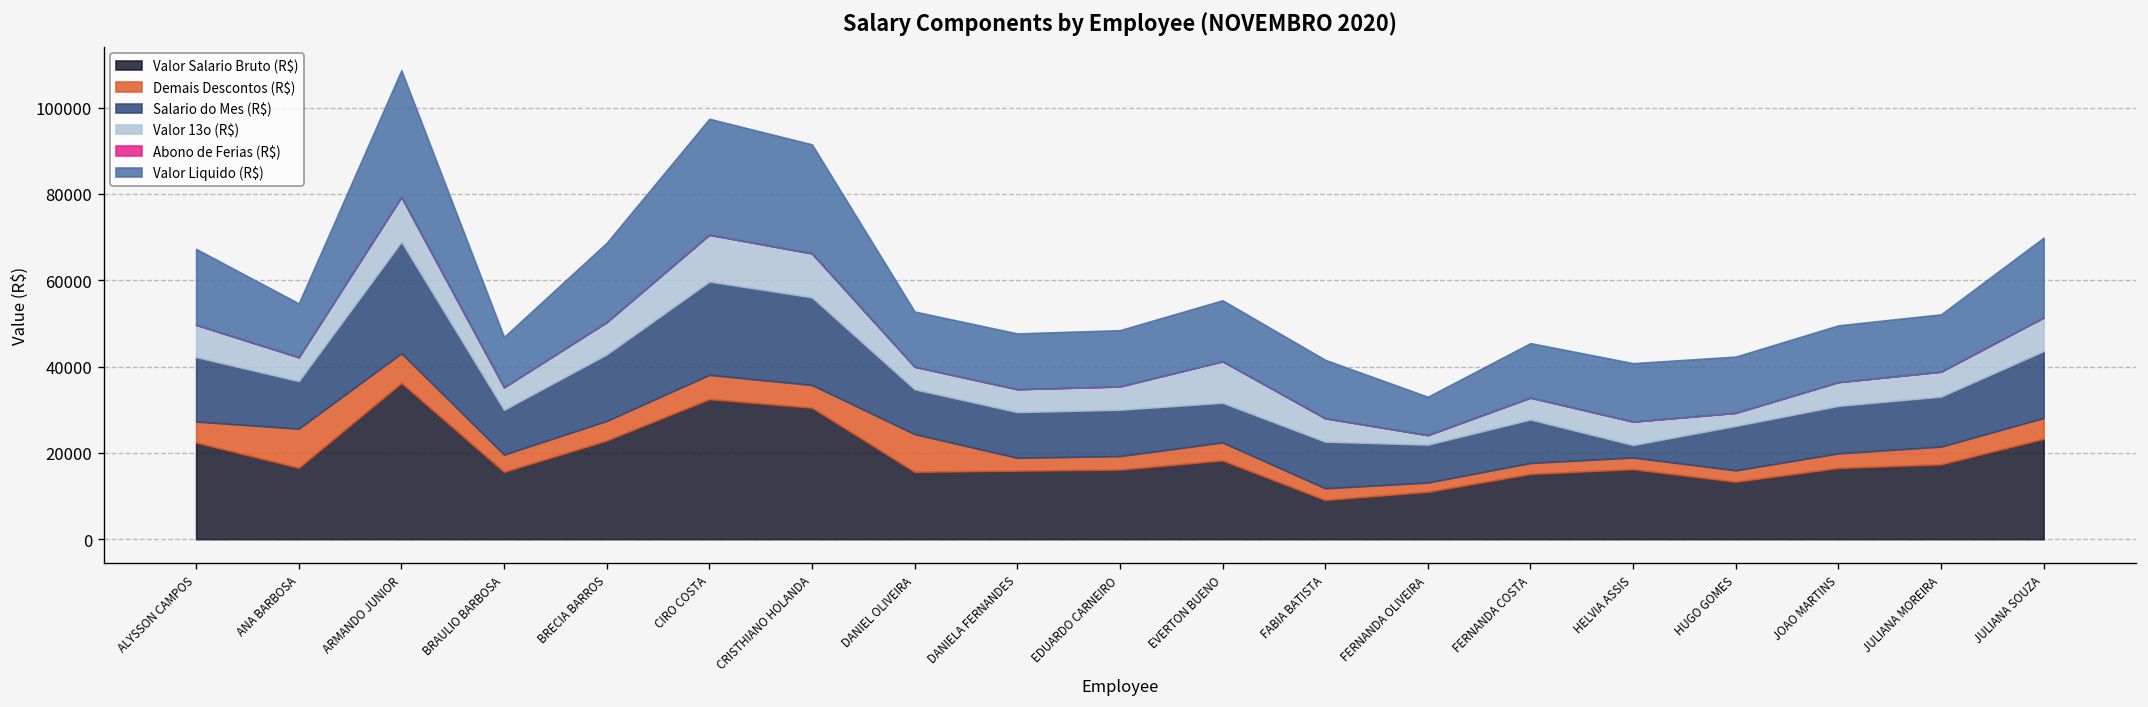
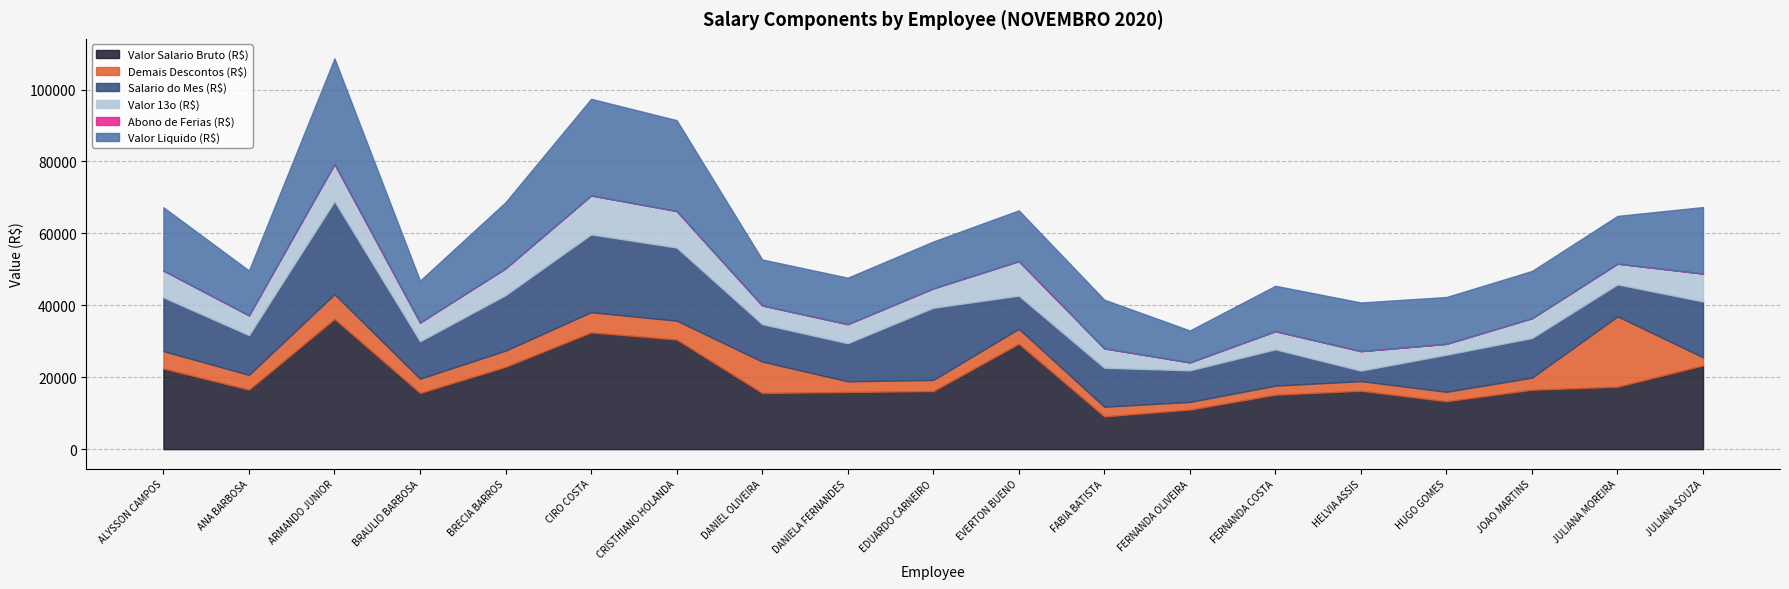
  {
    "Valor Salario Bruto (R$)": {
      "ALYSSON CAMPOS": 22000,
      "ANA BARBOSA": 17000,
      "ARMANDO JUNIOR": 36000,
      "BRAULIO BARBOSA": 16000,
      "BRECIA BARROS": 23000,
      "CIRO COSTA": 32000,
      "CRISTHIANO HOLANDA": 30000,
      "DANIEL OLIVEIRA": 16000,
      "DANIELA FERNANDES": 16000,
      "EDUARDO CARNEIRO": 16000,
-     "EVERTON BUENO": 18000,
+     "EVERTON BUENO": 29000,
      "FABIA BATISTA": 9000,
      "FERNANDA OLIVEIRA": 11000,
      "FERNANDA COSTA": 15000,
      "HELVIA ASSIS": 16000,
      "HUGO GOMES": 13000,
      "JOAO MARTINS": 17000,
      "JULIANA MOREIRA": 17000,
      "JULIANA SOUZA": 23000
    },
    "Demais Descontos (R$)": {
      "ALYSSON CAMPOS": 5000,
-     "ANA BARBOSA": 9000,
+     "ANA BARBOSA": 4000,
      "ARMANDO JUNIOR": 7000,
      "BRAULIO BARBOSA": 4000,
      "BRECIA BARROS": 5000,
      "CIRO COSTA": 6000,
      "CRISTHIANO HOLANDA": 5000,
      "DANIEL OLIVEIRA": 9000,
      "DANIELA FERNANDES": 3000,
      "EDUARDO CARNEIRO": 3000,
      "EVERTON BUENO": 4000,
      "FABIA BATISTA": 3000,
      "FERNANDA OLIVEIRA": 2000,
      "FERNANDA COSTA": 3000,
      "HELVIA ASSIS": 3000,
      "HUGO GOMES": 3000,
      "JOAO MARTINS": 3000,
-     "JULIANA MOREIRA": 4000,
-     "JULIANA SOUZA": 5000
+     "JULIANA MOREIRA": 20000,
+     "JULIANA SOUZA": 2000
    },
    "Salario do Mes (R$)": {
      "ALYSSON CAMPOS": 15000,
      "ANA BARBOSA": 11000,
      "ARMANDO JUNIOR": 26000,
      "BRAULIO BARBOSA": 10000,
      "BRECIA BARROS": 15000,
      "CIRO COSTA": 22000,
      "CRISTHIANO HOLANDA": 20000,
      "DANIEL OLIVEIRA": 10000,
      "DANIELA FERNANDES": 11000,
-     "EDUARDO CARNEIRO": 11000,
+     "EDUARDO CARNEIRO": 20000,
      "EVERTON BUENO": 9000,
      "FABIA BATISTA": 11000,
      "FERNANDA OLIVEIRA": 9000,
      "FERNANDA COSTA": 10000,
      "HELVIA ASSIS": 3000,
      "HUGO GOMES": 10000,
      "JOAO MARTINS": 11000,
-     "JULIANA MOREIRA": 12000,
+     "JULIANA MOREIRA": 9000,
      "JULIANA SOUZA": 16000
    },
    "Valor Liquido (R$)": {
      "ALYSSON CAMPOS": 18000,
      "ANA BARBOSA": 12000,
      "ARMANDO JUNIOR": 29000,
      "BRAULIO BARBOSA": 12000,
      "BRECIA BARROS": 18000,
      "CIRO COSTA": 27000,
      "CRISTHIANO HOLANDA": 25000,
      "DANIEL OLIVEIRA": 13000,
      "DANIELA FERNANDES": 13000,
      "EDUARDO CARNEIRO": 13000,
      "EVERTON BUENO": 14000,
      "FABIA BATISTA": 14000,
      "FERNANDA OLIVEIRA": 9000,
      "FERNANDA COSTA": 13000,
      "HELVIA ASSIS": 14000,
      "HUGO GOMES": 13000,
      "JOAO MARTINS": 13000,
      "JULIANA MOREIRA": 13000,
      "JULIANA SOUZA": 18000
    }
  }
